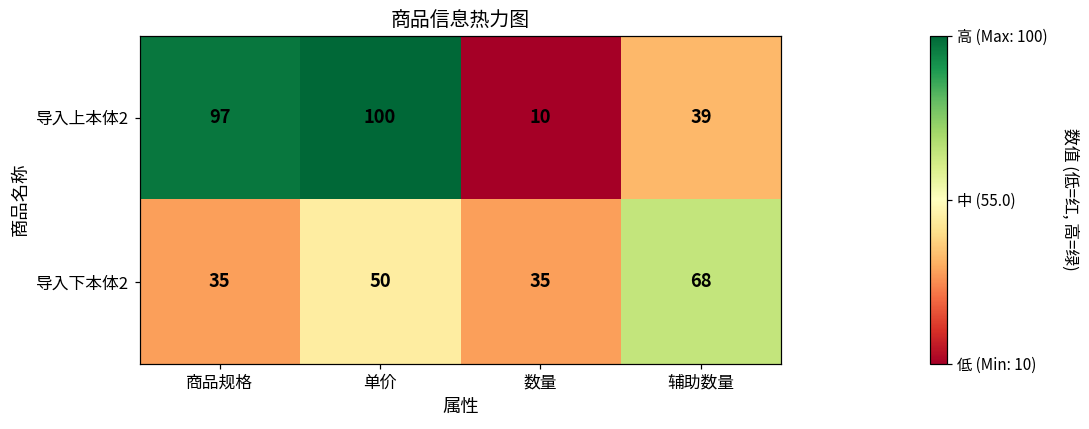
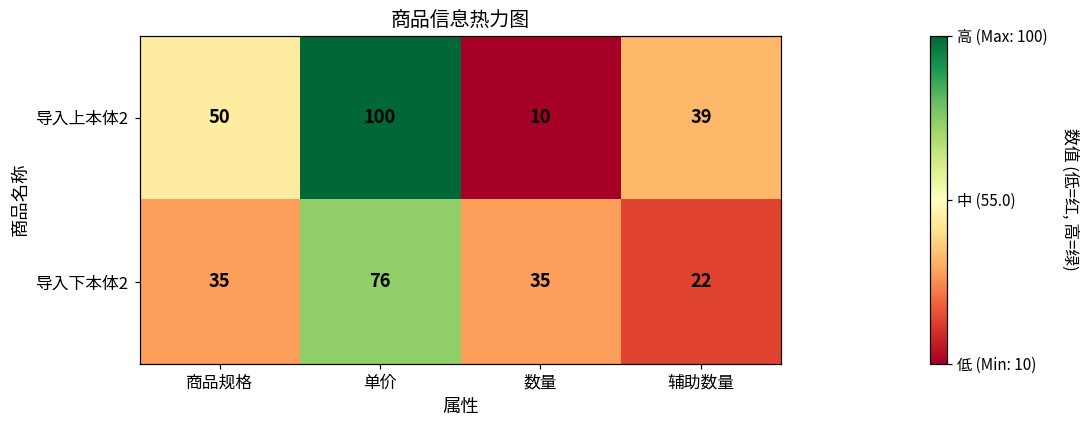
  {
    "导入上本体2": {
-     "商品规格": 97,
+     "商品规格": 50,
      "单价": 100,
      "数量": 10,
      "辅助数量": 39
    },
    "导入下本体2": {
      "商品规格": 35,
-     "单价": 50,
+     "单价": 76,
      "数量": 35,
-     "辅助数量": 68
+     "辅助数量": 22
    }
  }
